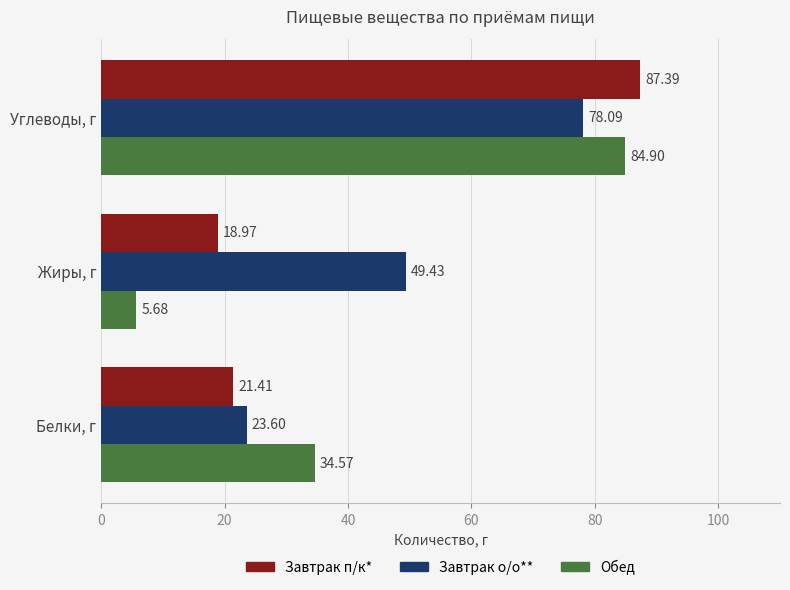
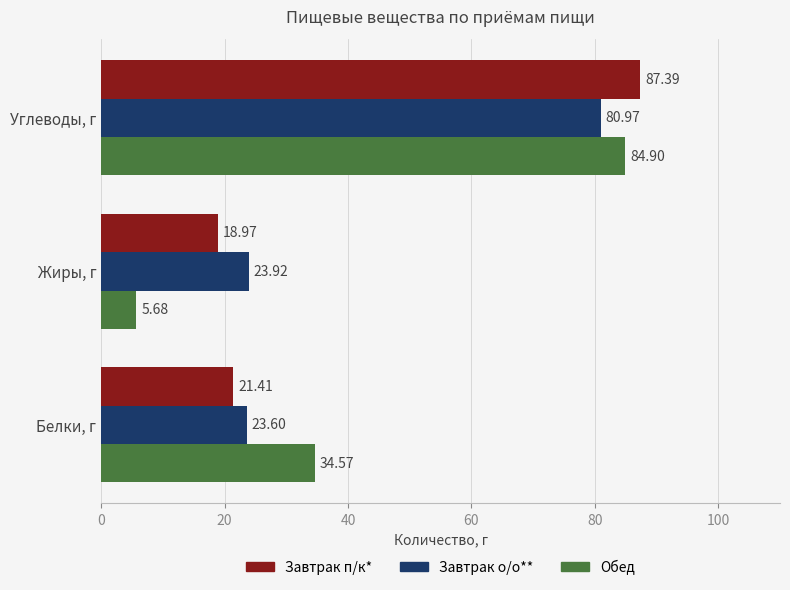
  {
    "Завтрак п/к*": {
      "Углеводы, г": 87.39,
      "Жиры, г": 18.97,
      "Белки, г": 21.41
    },
    "Завтрак о/о**": {
-     "Углеводы, г": 78.09,
-     "Жиры, г": 49.43,
+     "Углеводы, г": 80.97,
+     "Жиры, г": 23.92,
      "Белки, г": 23.60
    },
    "Обед": {
      "Углеводы, г": 84.90,
      "Жиры, г": 5.68,
      "Белки, г": 34.57
    }
  }
